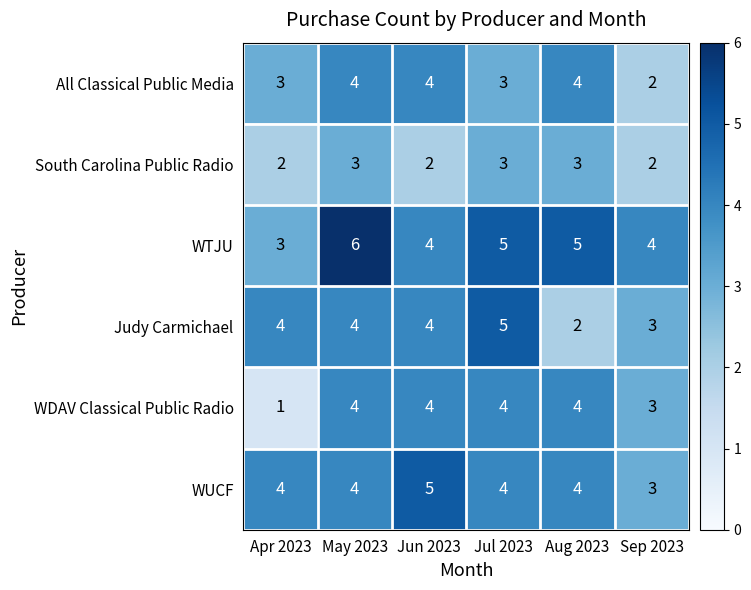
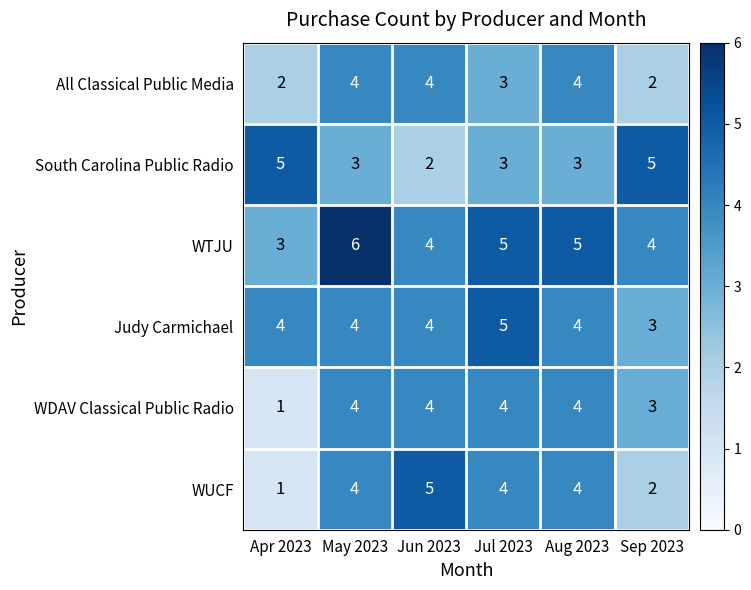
  {
    "All Classical Public Media": {
-     "Apr 2023": 3,
+     "Apr 2023": 2,
      "May 2023": 4,
      "Jun 2023": 4,
      "Jul 2023": 3,
      "Aug 2023": 4,
      "Sep 2023": 2
    },
    "South Carolina Public Radio": {
-     "Apr 2023": 2,
+     "Apr 2023": 5,
      "May 2023": 3,
      "Jun 2023": 2,
      "Jul 2023": 3,
      "Aug 2023": 3,
-     "Sep 2023": 2
+     "Sep 2023": 5
    },
    "WTJU": {
      "Apr 2023": 3,
      "May 2023": 6,
      "Jun 2023": 4,
      "Jul 2023": 5,
      "Aug 2023": 5,
      "Sep 2023": 4
    },
    "Judy Carmichael": {
      "Apr 2023": 4,
      "May 2023": 4,
      "Jun 2023": 4,
      "Jul 2023": 5,
-     "Aug 2023": 2,
+     "Aug 2023": 4,
      "Sep 2023": 3
    },
    "WDAV Classical Public Radio": {
      "Apr 2023": 1,
      "May 2023": 4,
      "Jun 2023": 4,
      "Jul 2023": 4,
      "Aug 2023": 4,
      "Sep 2023": 3
    },
    "WUCF": {
-     "Apr 2023": 4,
+     "Apr 2023": 1,
      "May 2023": 4,
      "Jun 2023": 5,
      "Jul 2023": 4,
      "Aug 2023": 4,
-     "Sep 2023": 3
+     "Sep 2023": 2
    }
  }
